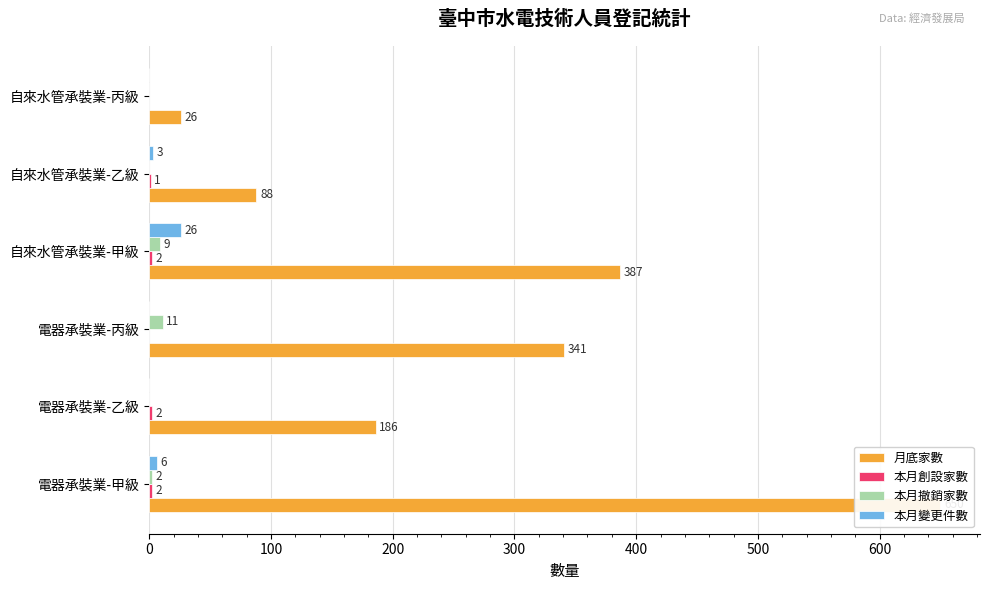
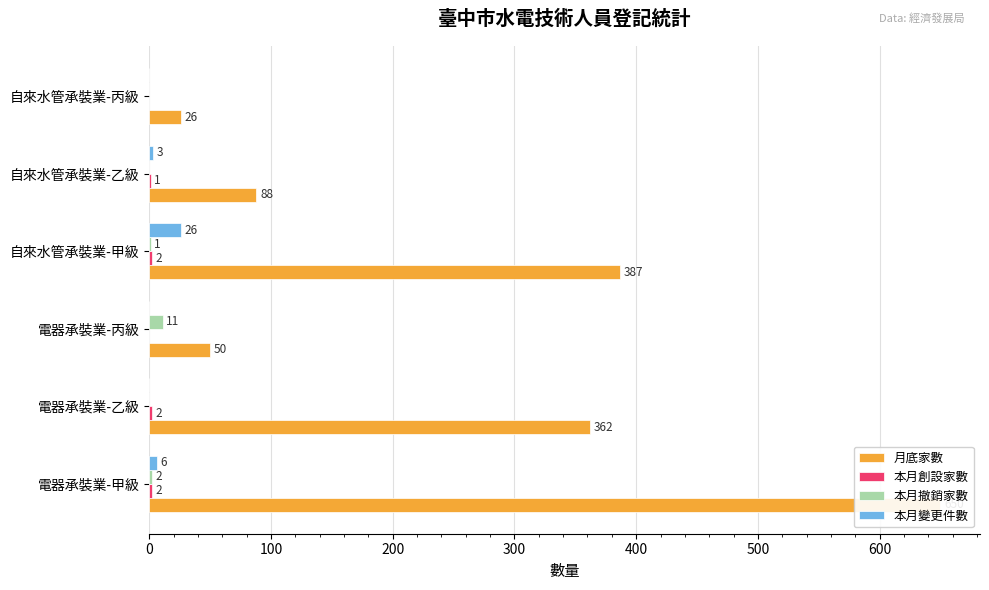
  {
    "月底家數": {
      "自來水管承裝業-丙級": 26,
      "自來水管承裝業-乙級": 88,
      "自來水管承裝業-甲級": 387,
-     "電器承裝業-丙級": 341,
-     "電器承裝業-乙級": 186
+     "電器承裝業-丙級": 50,
+     "電器承裝業-乙級": 362
    },
    "本月創設家數": {
      "自來水管承裝業-乙級": 1,
      "自來水管承裝業-甲級": 2,
      "電器承裝業-乙級": 2,
      "電器承裝業-甲級": 2
    },
    "本月撤銷家數": {
-     "自來水管承裝業-甲級": 9,
+     "自來水管承裝業-甲級": 1,
      "電器承裝業-丙級": 11,
      "電器承裝業-甲級": 2
    },
    "本月變更件數": {
      "自來水管承裝業-乙級": 3,
      "自來水管承裝業-甲級": 26,
      "電器承裝業-甲級": 6
    }
  }
